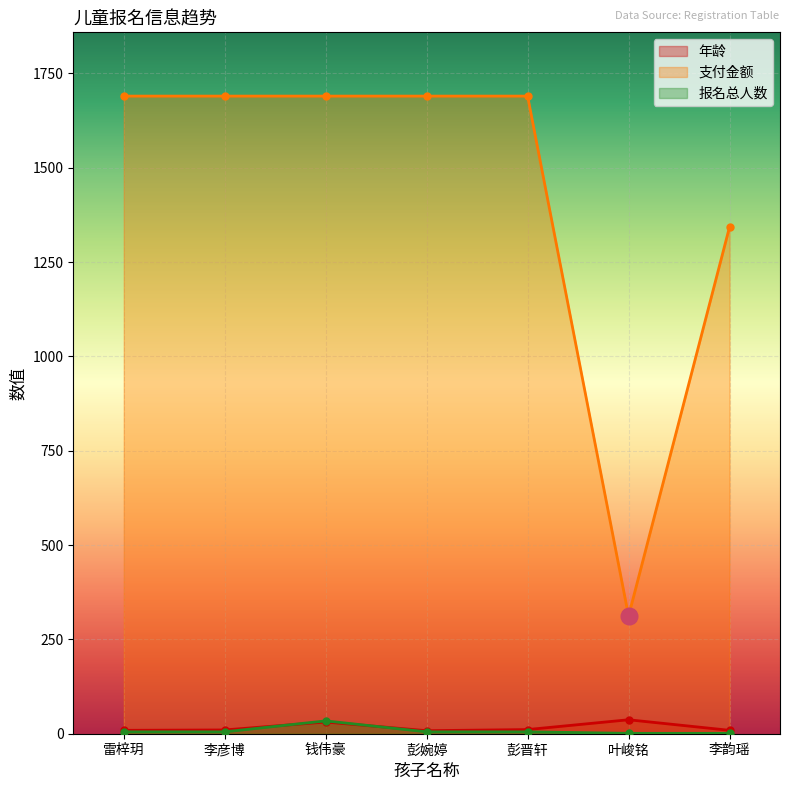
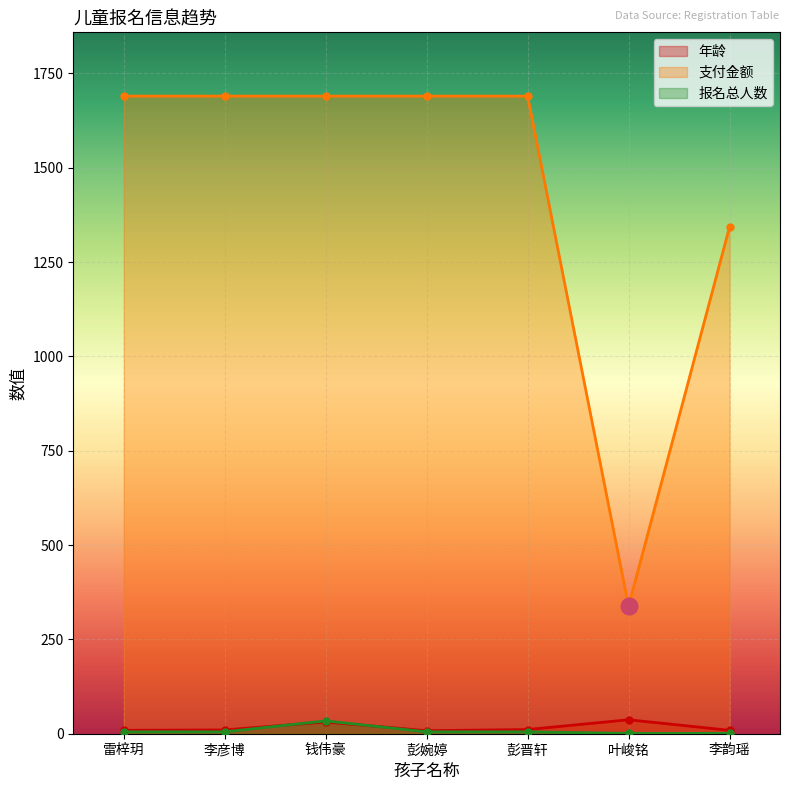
  {
    "年龄": {
      "叶峻铭": 40,
      "李韵瑶": 10
    },
    "支付金额": {
      "雷梓玥": 1690,
      "李彦博": 1690,
      "钱伟豪": 1690,
      "彭婉婷": 1690,
      "彭晋轩": 1690,
-     "叶峻铭": 310,
+     "叶峻铭": 340,
      "李韵瑶": 1340
    },
    "报名总人数": {
      "叶峻铭": 0,
      "李韵瑶": 0
    }
  }
